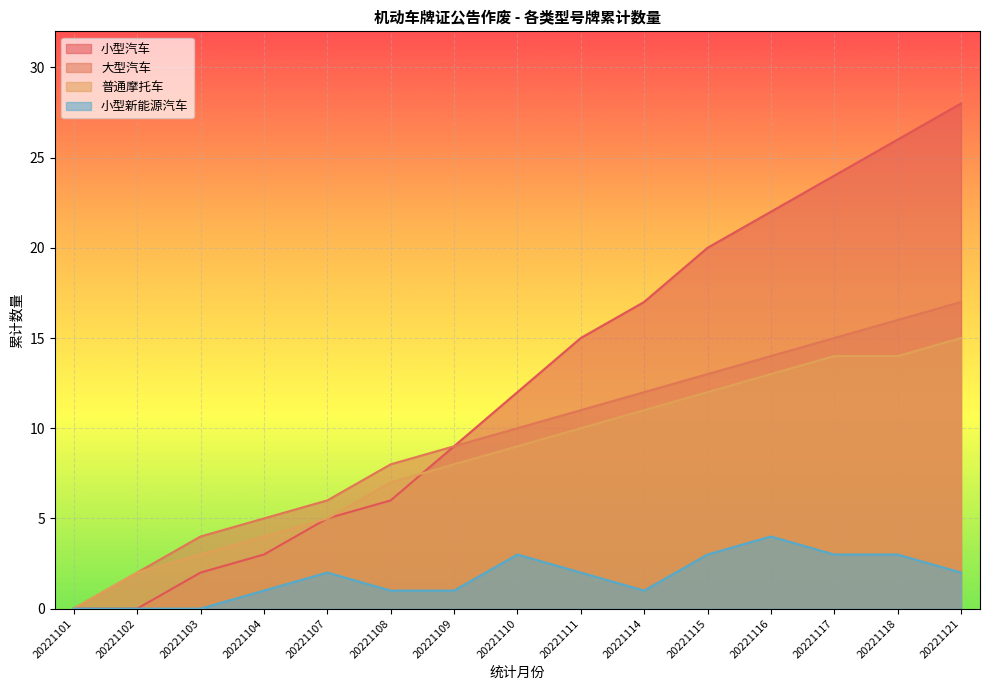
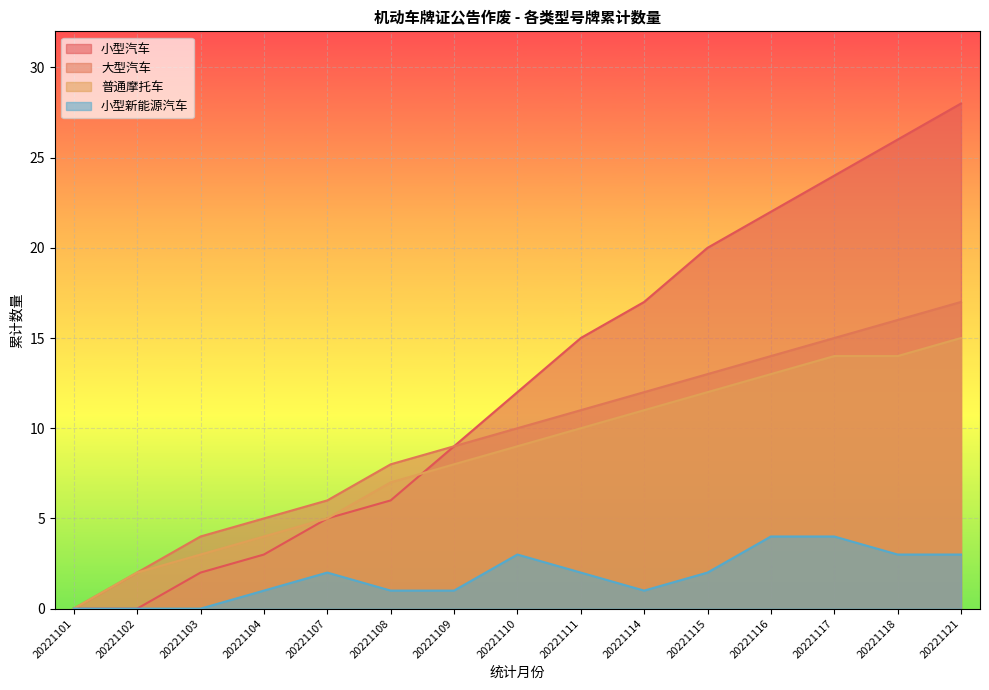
  {
    "小型新能源汽车": {
      "20221103": 0,
      "20221104": 1,
      "20221107": 2,
      "20221108": 1,
      "20221109": 1,
      "20221110": 3,
      "20221111": 2,
      "20221114": 1,
-     "20221115": 3,
+     "20221115": 2,
      "20221116": 4,
-     "20221117": 3,
+     "20221117": 4,
      "20221118": 3,
-     "20221121": 2
+     "20221121": 3
    }
  }
